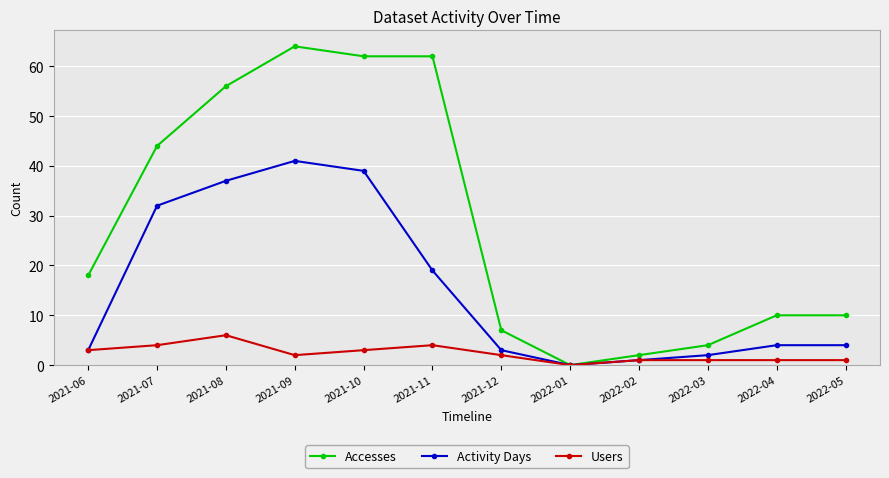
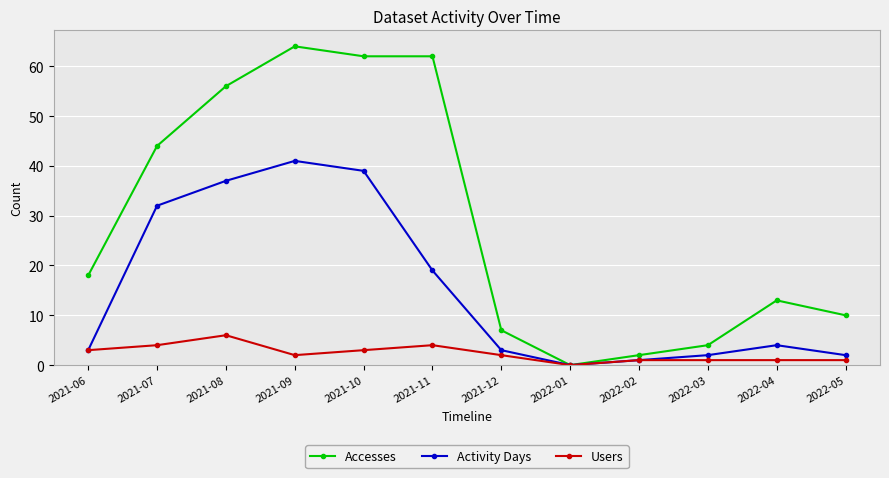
  {
    "Accesses": {
      "2021-06": 18,
      "2021-07": 44,
      "2021-08": 56,
      "2021-09": 64,
      "2021-10": 62,
      "2021-11": 62,
      "2021-12": 7,
      "2022-02": 2,
      "2022-03": 4,
-     "2022-04": 10,
+     "2022-04": 13,
      "2022-05": 10
    },
    "Activity Days": {
      "2021-07": 32,
      "2021-08": 37,
      "2021-09": 41,
      "2021-10": 39,
      "2021-11": 19,
      "2021-12": 3,
      "2022-03": 2,
      "2022-04": 4,
-     "2022-05": 4
+     "2022-05": 2
    },
    "Users": {
      "2021-07": 4,
      "2021-08": 6,
      "2021-09": 2,
      "2021-10": 3,
      "2021-11": 4,
      "2021-12": 2,
      "2022-03": 1,
      "2022-04": 1,
      "2022-05": 1
    }
  }
